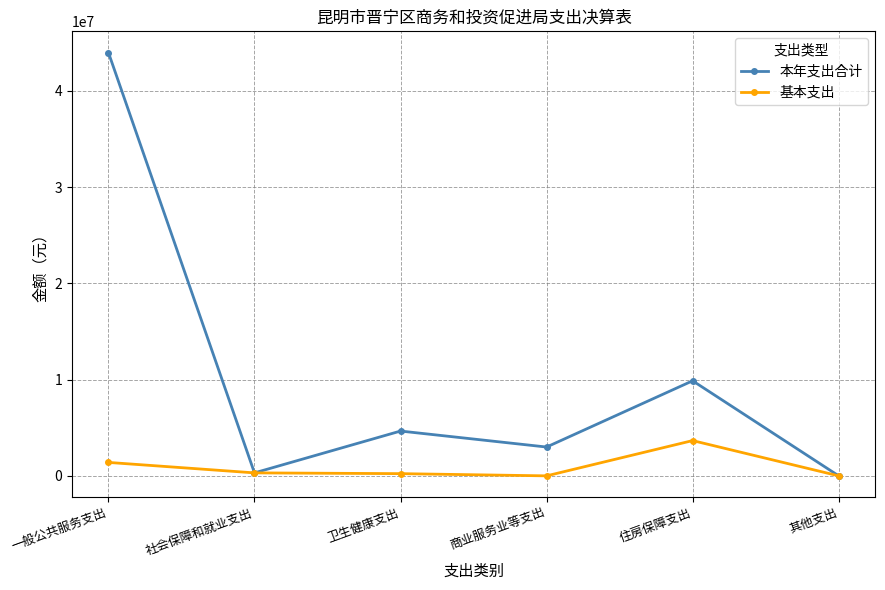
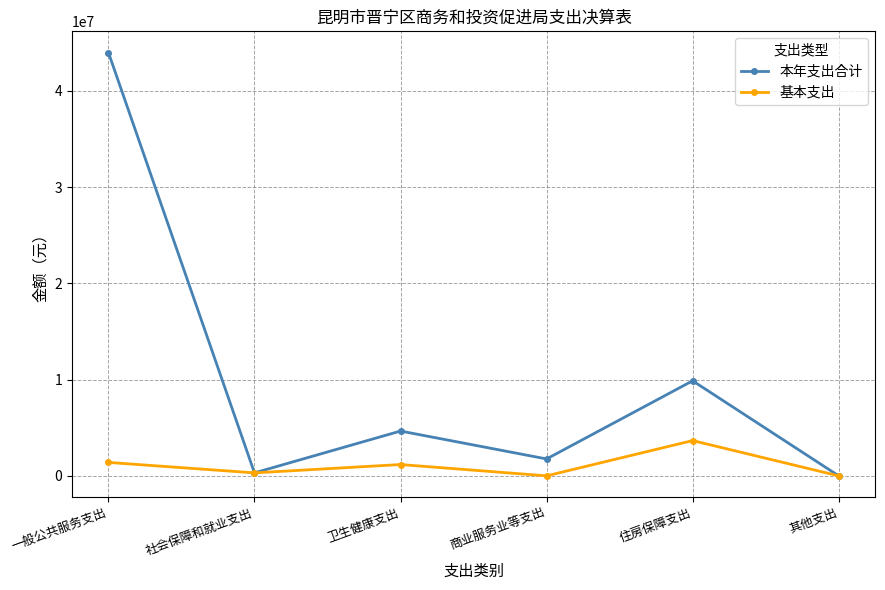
  {
    "本年支出合计": {
      "一般公共服务支出": 44000000,
      "卫生健康支出": 5000000,
-     "商业服务业等支出": 3000000,
+     "商业服务业等支出": 2000000,
      "住房保障支出": 10000000
    },
    "基本支出": {
      "一般公共服务支出": 1000000,
-     "卫生健康支出": 0,
+     "卫生健康支出": 1000000,
      "商业服务业等支出": 0,
      "住房保障支出": 4000000
    }
  }
